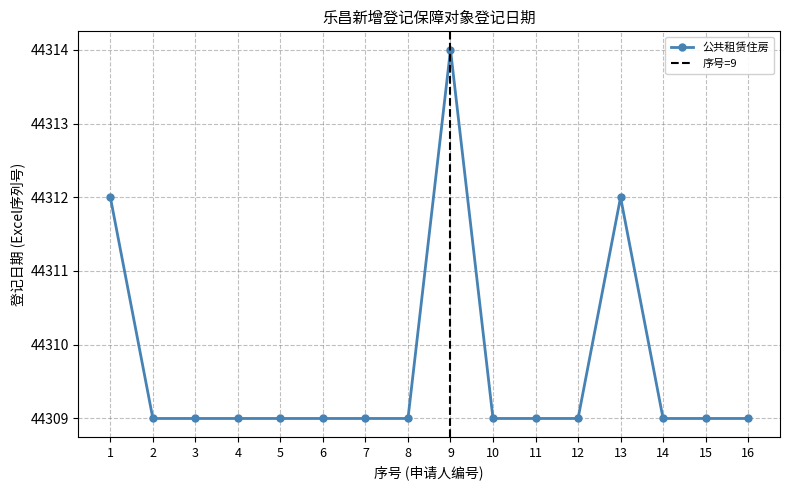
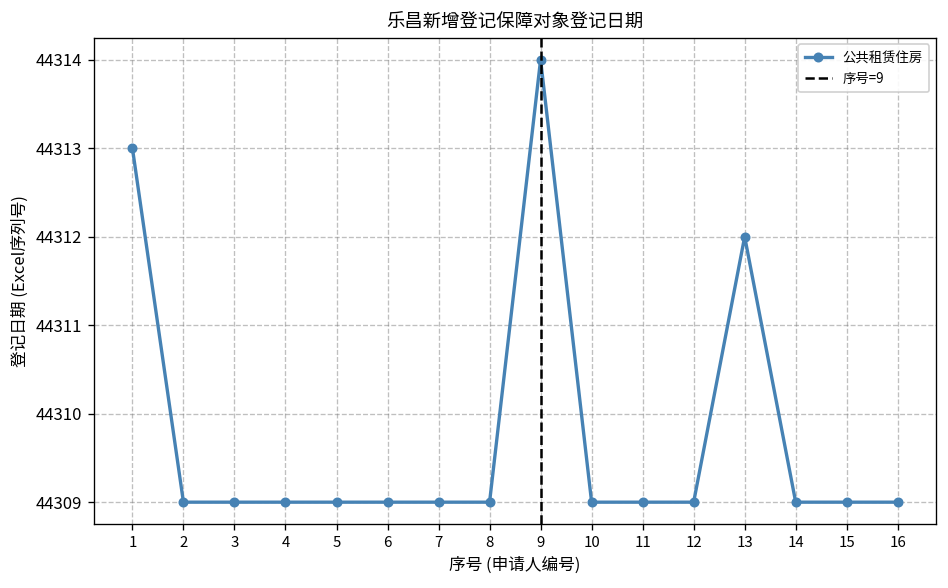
  {
-   "1": 44312,
+   "1": 44313,
    "2": 44309,
    "3": 44309,
    "4": 44309,
    "5": 44309,
    "6": 44309,
    "7": 44309,
    "8": 44309,
    "9": 44314,
    "10": 44309,
    "11": 44309,
    "12": 44309,
    "13": 44312,
    "14": 44309,
    "15": 44309,
    "16": 44309
  }
